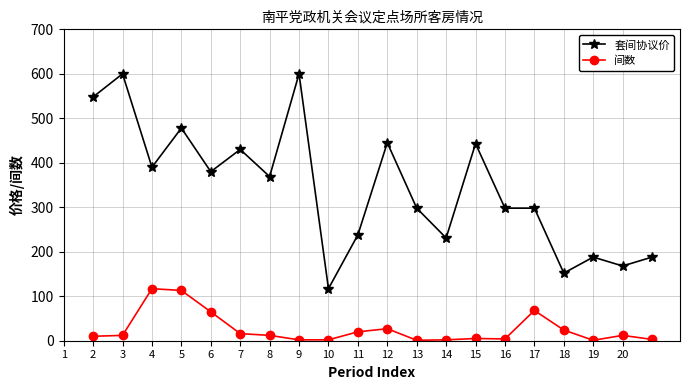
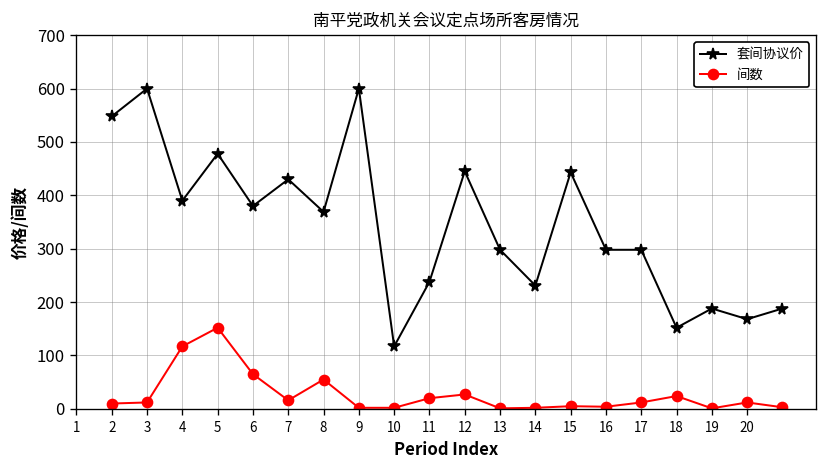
  {
    "套间协议价": {
      "2": 550,
      "3": 600,
      "4": 390,
      "5": 480,
      "6": 380,
      "7": 430,
      "8": 370,
      "9": 600,
      "10": 120,
      "11": 240,
      "12": 450,
      "13": 300,
      "14": 230,
      "15": 440,
      "16": 300,
      "17": 300,
      "18": 150,
      "19": 190
    },
    "间数": {
      "2": 10,
      "3": 10,
      "4": 120,
-     "5": 110,
+     "5": 150,
      "6": 70,
      "7": 20,
-     "8": 10,
+     "8": 60,
      "9": 0,
      "10": 0,
      "11": 20,
      "12": 30,
      "13": 0,
      "14": 0,
      "15": 10,
      "16": 0,
-     "17": 70,
+     "17": 10,
      "18": 20,
      "19": 0
    }
  }
